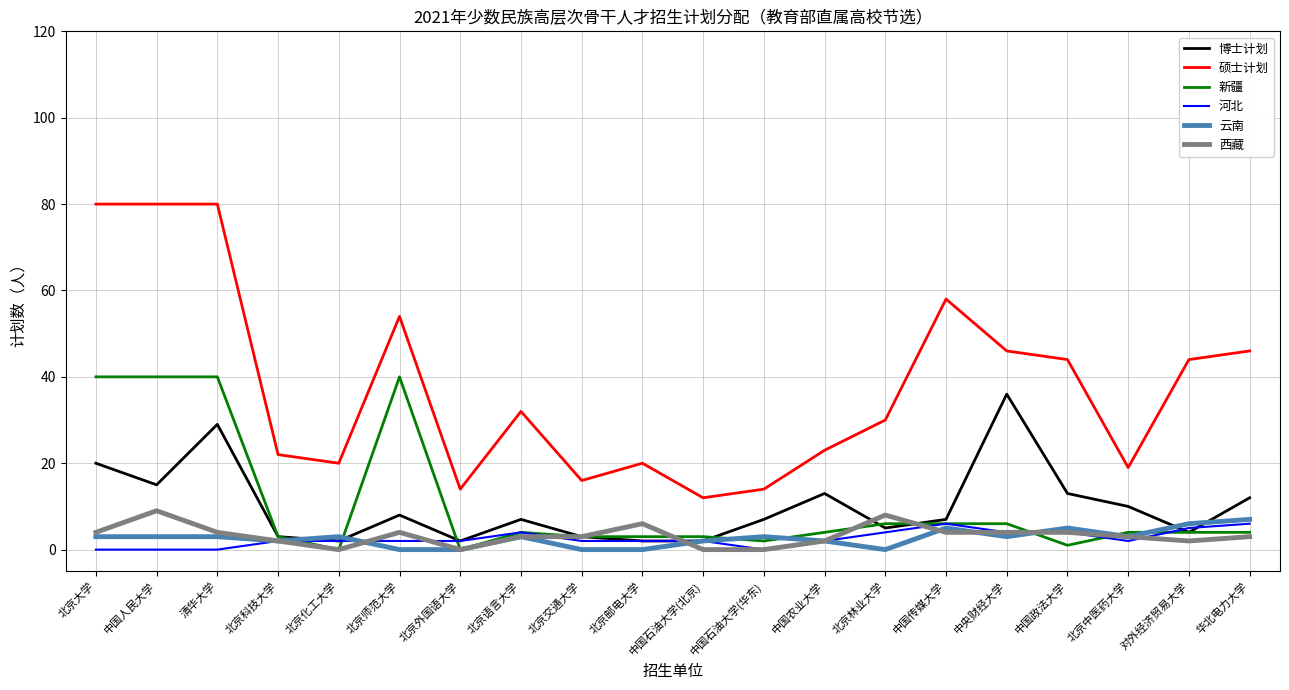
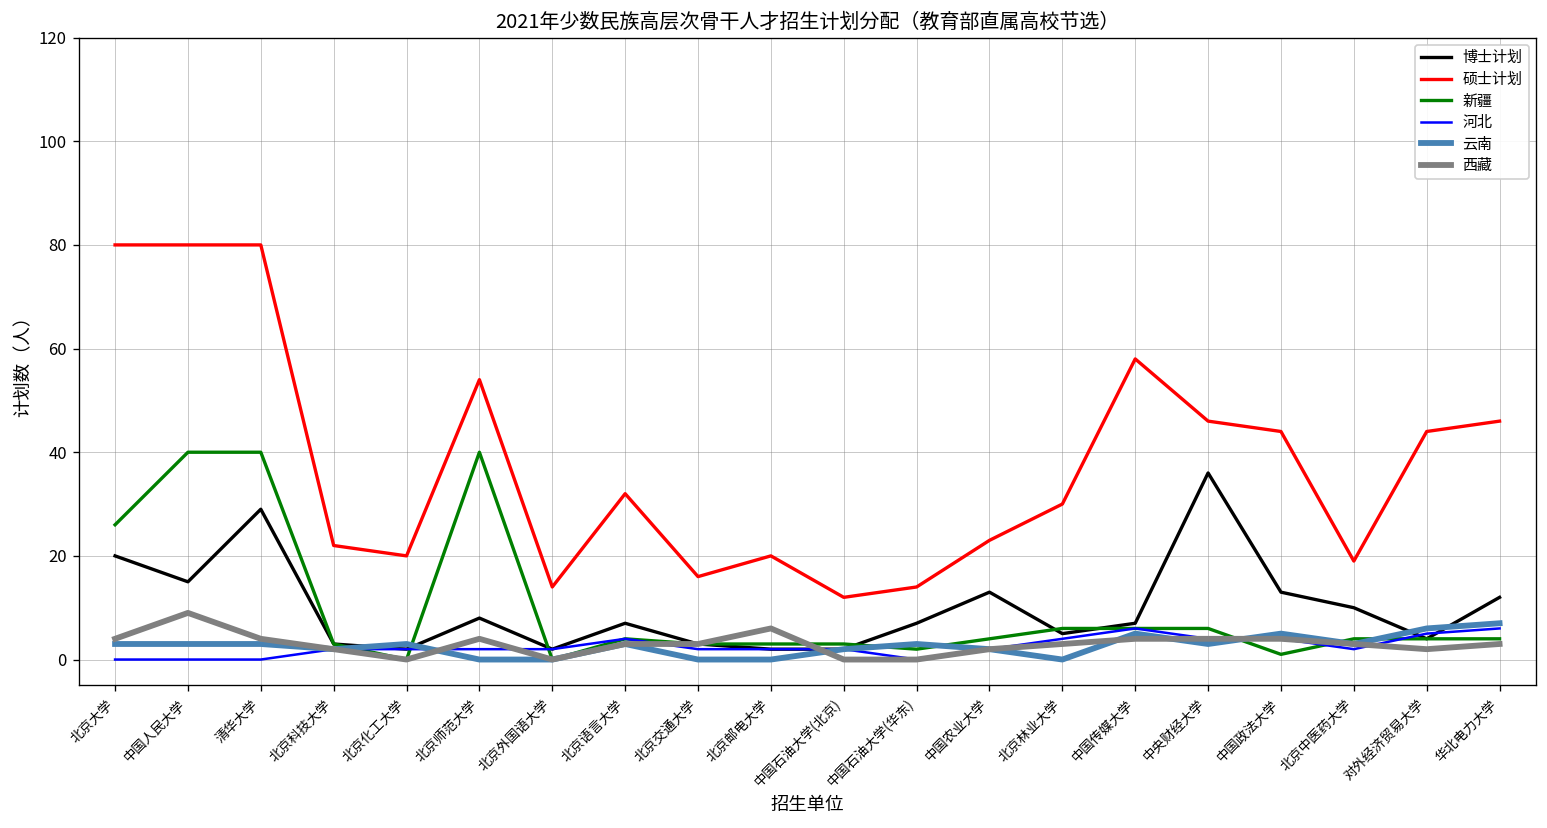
  {
    "博士计划": {
      "北京大学": 20,
      "中国人民大学": 15,
      "清华大学": 29,
      "北京师范大学": 8,
      "北京语言大学": 7,
      "中国石油大学(华东)": 7,
      "中国农业大学": 13,
      "北京林业大学": 5,
      "中国传媒大学": 7,
      "中央财经大学": 36,
      "中国政法大学": 13,
      "北京中医药大学": 10,
      "华北电力大学": 12
    },
    "硕士计划": {
      "北京大学": 80,
      "中国人民大学": 80,
      "清华大学": 80,
      "北京科技大学": 22,
      "北京化工大学": 20,
      "北京师范大学": 54,
      "北京外国语大学": 14,
      "北京语言大学": 32,
      "北京交通大学": 16,
      "北京邮电大学": 20,
      "中国石油大学(北京)": 12,
      "中国石油大学(华东)": 14,
      "中国农业大学": 23,
      "北京林业大学": 30,
      "中国传媒大学": 58,
      "中央财经大学": 46,
      "中国政法大学": 44,
      "北京中医药大学": 19,
      "对外经济贸易大学": 44,
      "华北电力大学": 46
    },
    "新疆": {
-     "北京大学": 40,
+     "北京大学": 26,
      "中国人民大学": 40,
      "清华大学": 40,
      "北京师范大学": 40,
      "北京邮电大学": 3,
      "中国石油大学(北京)": 3,
      "中国石油大学(华东)": 2,
      "中国农业大学": 4,
      "北京林业大学": 6,
      "中央财经大学": 6,
      "中国政法大学": 1,
      "北京中医药大学": 4,
      "华北电力大学": 4
    },
    "河北": {
      "北京大学": 0,
      "中国人民大学": 0,
      "清华大学": 0,
      "北京师范大学": 2,
      "北京交通大学": 2,
      "北京林业大学": 4,
      "北京中医药大学": 2,
      "对外经济贸易大学": 5,
      "华北电力大学": 6
    },
    "云南": {
      "北京大学": 3,
      "中国人民大学": 3,
      "清华大学": 3,
      "北京化工大学": 3,
      "北京师范大学": 0,
      "北京交通大学": 0,
      "北京邮电大学": 0,
      "中国石油大学(华东)": 3,
      "北京林业大学": 0,
      "中国传媒大学": 5,
      "中央财经大学": 3,
      "中国政法大学": 5,
      "对外经济贸易大学": 6,
      "华北电力大学": 7
    },
    "西藏": {
      "北京大学": 4,
      "中国人民大学": 9,
      "清华大学": 4,
      "北京师范大学": 4,
      "北京邮电大学": 6,
      "中国石油大学(北京)": 0,
-     "北京林业大学": 8,
+     "北京林业大学": 3,
      "中国传媒大学": 4,
      "对外经济贸易大学": 2,
      "华北电力大学": 3
    }
  }
